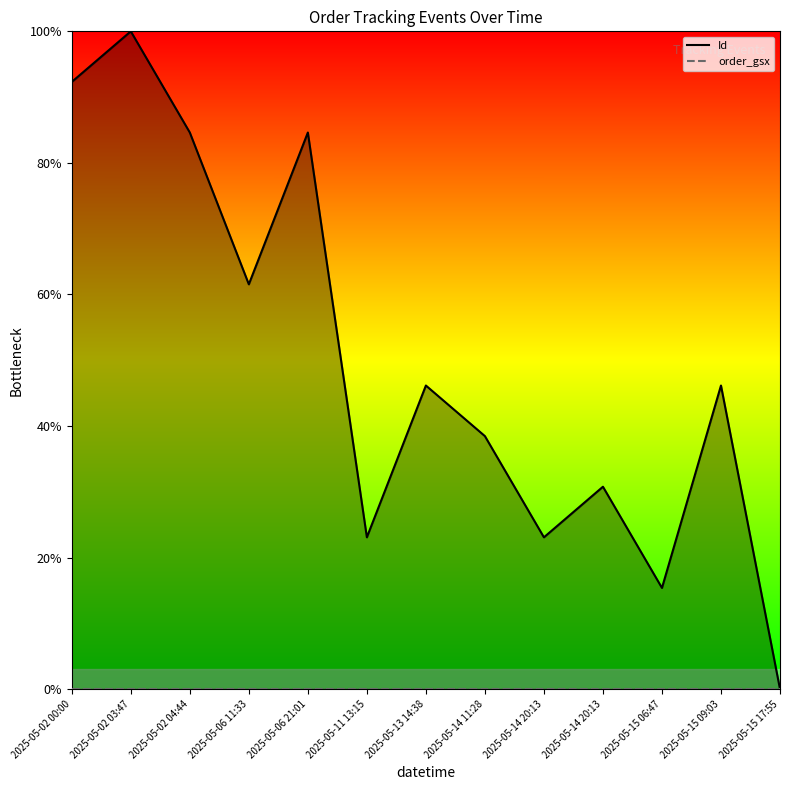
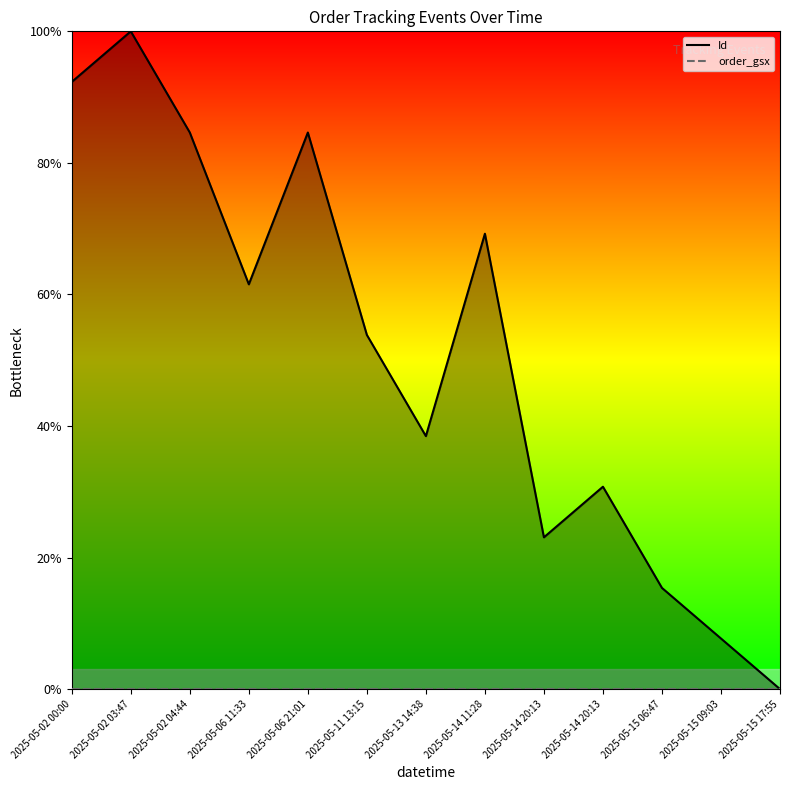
  {
    "Id": {
      "2025-05-02 00:00": "92%",
      "2025-05-02 03:47": "100%",
      "2025-05-02 04:44": "85%",
      "2025-05-06 11:33": "62%",
      "2025-05-06 21:01": "85%",
-     "2025-05-11 13:15": "23%",
-     "2025-05-13 14:38": "46%",
-     "2025-05-14 11:28": "38%",
+     "2025-05-11 13:15": "54%",
+     "2025-05-13 14:38": "38%",
+     "2025-05-14 11:28": "69%",
      "2025-05-15 06:47": "15%",
-     "2025-05-15 09:03": "46%"
+     "2025-05-15 09:03": "8%"
    }
  }
